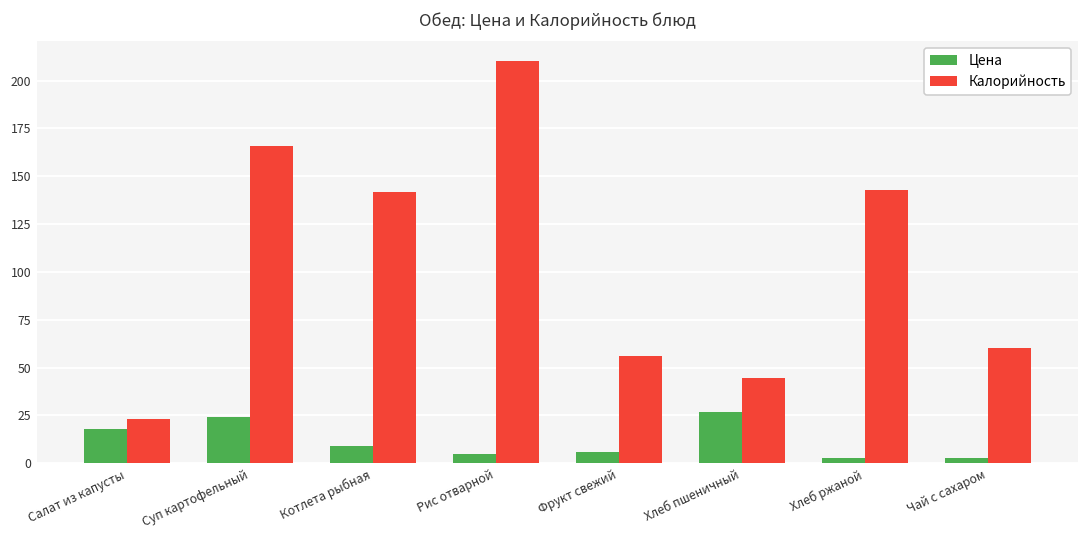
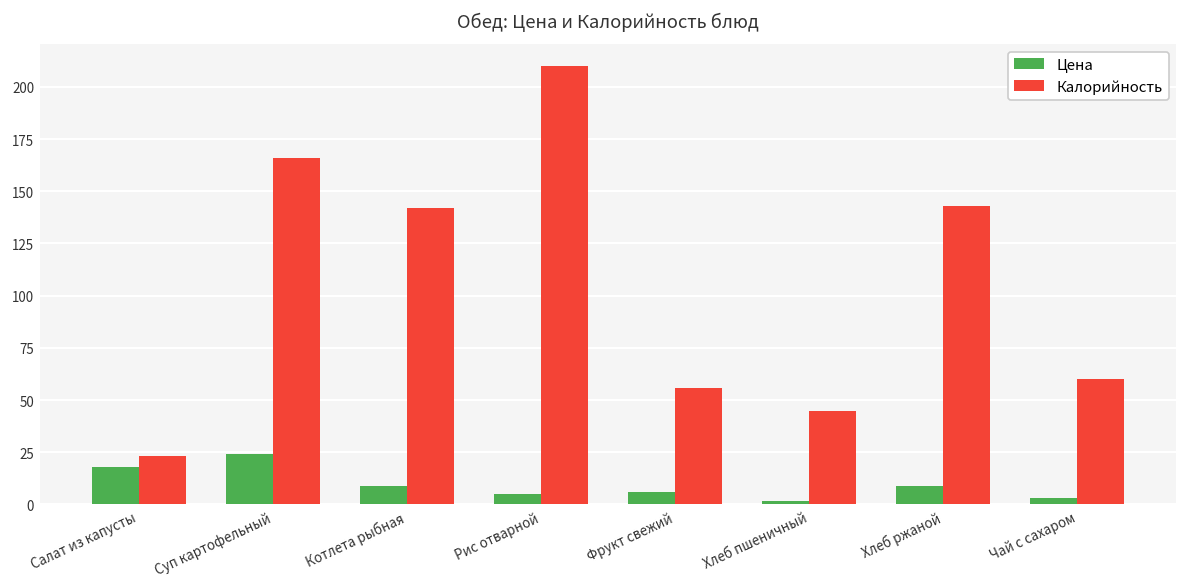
  {
    "Цена": {
      "Салат из капусты": 18,
      "Суп картофельный": 24,
      "Котлета рыбная": 9,
      "Рис отварной": 5,
      "Фрукт свежий": 6,
-     "Хлеб пшеничный": 27,
-     "Хлеб ржаной": 3,
+     "Хлеб пшеничный": 2,
+     "Хлеб ржаной": 9,
      "Чай с сахаром": 3
    },
    "Калорийность": {
      "Салат из капусты": 23,
      "Суп картофельный": 166,
      "Котлета рыбная": 142,
      "Рис отварной": 210,
      "Фрукт свежий": 56,
      "Хлеб пшеничный": 45,
      "Хлеб ржаной": 143,
      "Чай с сахаром": 60
    }
  }
